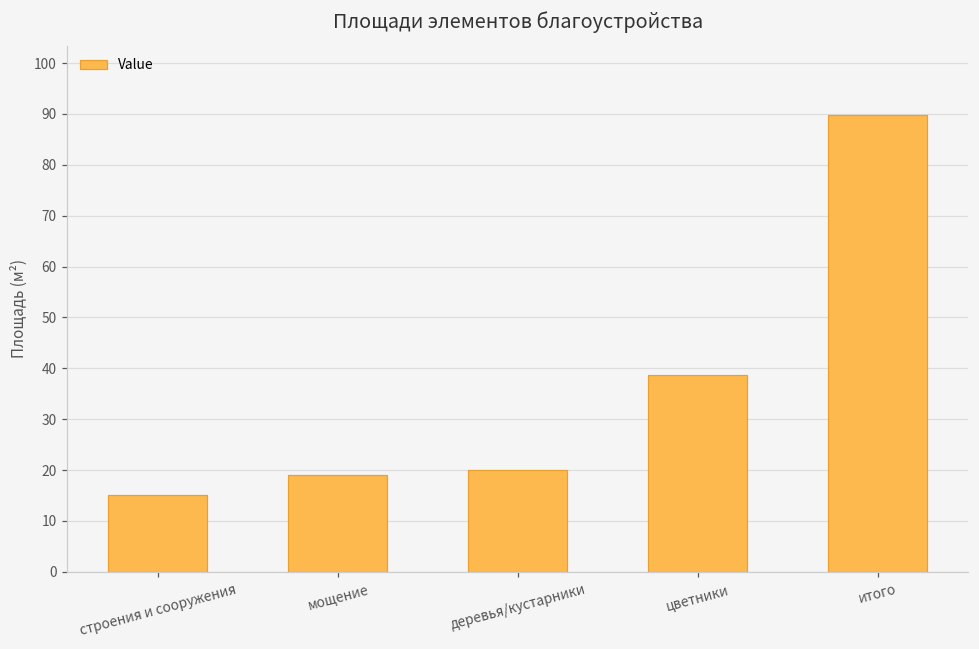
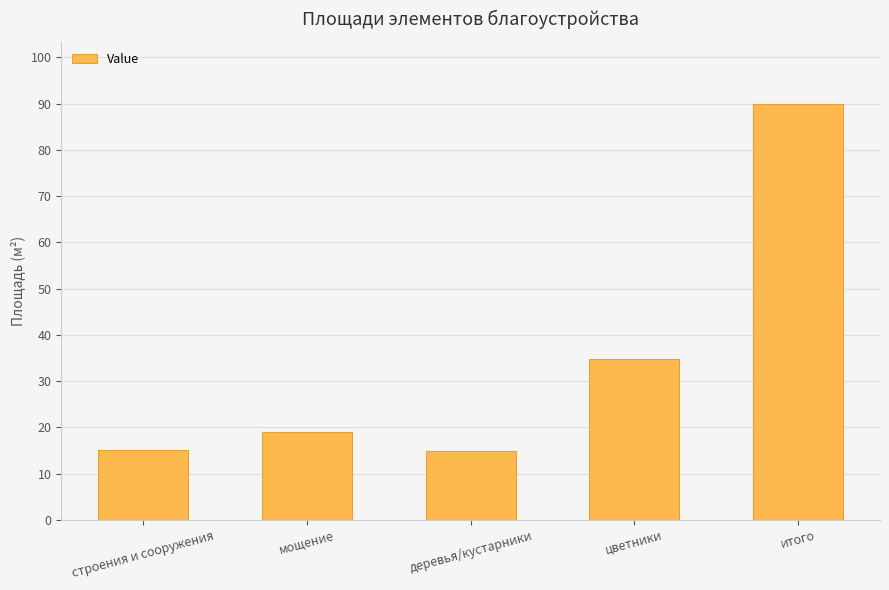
  {
    "строения и сооружения": 15,
    "мощение": 19,
-   "деревья/кустарники": 20,
-   "цветники": 39,
+   "деревья/кустарники": 15,
+   "цветники": 35,
    "итого": 90
  }
